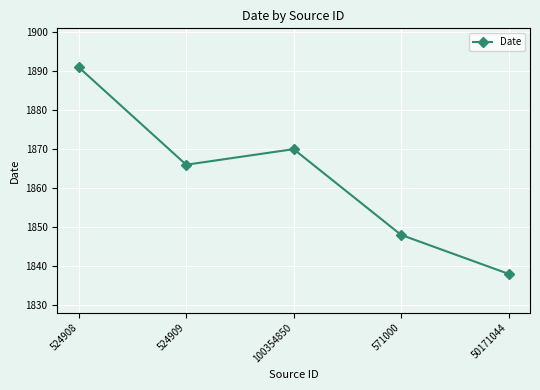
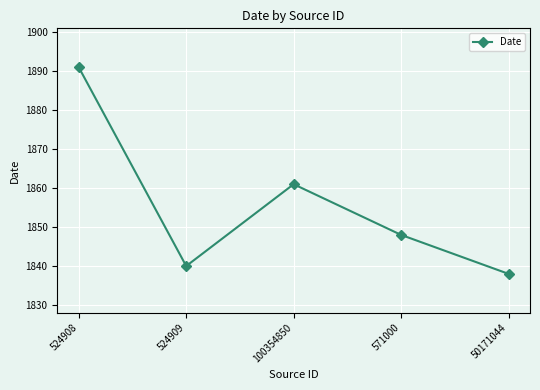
  {
    "524908": 1891,
-   "524909": 1866,
-   "100354850": 1870,
+   "524909": 1840,
+   "100354850": 1861,
    "571000": 1848,
    "50171044": 1838
  }
